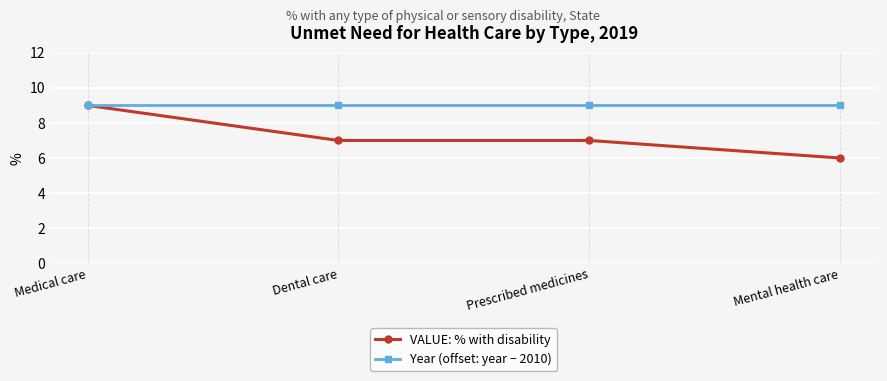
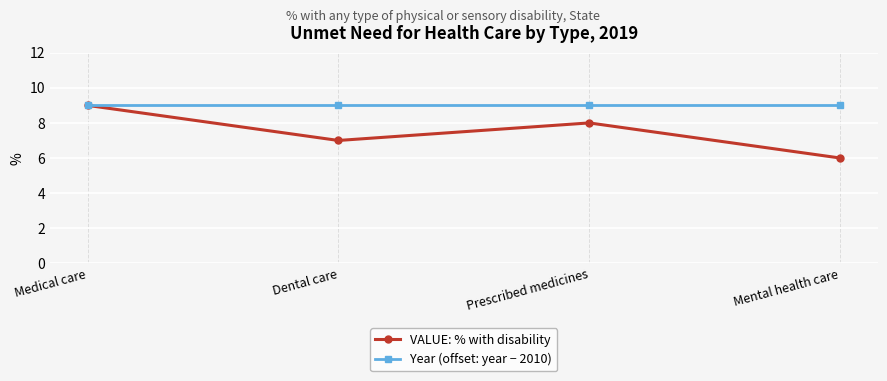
  {
    "VALUE: % with disability": {
      "Dental care": 7,
-     "Prescribed medicines": 7,
+     "Prescribed medicines": 8,
      "Mental health care": 6
    },
    "Year (offset: year − 2010)": {
      "Dental care": 9,
      "Prescribed medicines": 9,
      "Mental health care": 9
    }
  }
